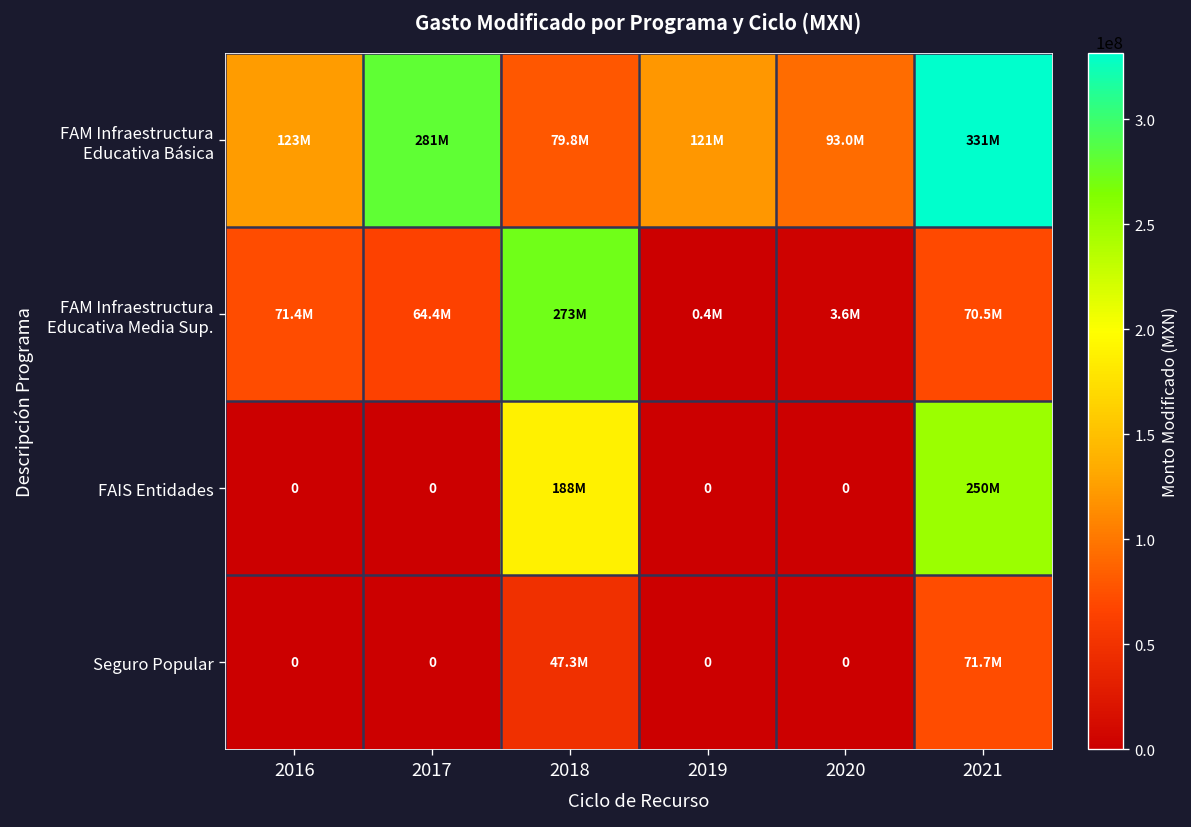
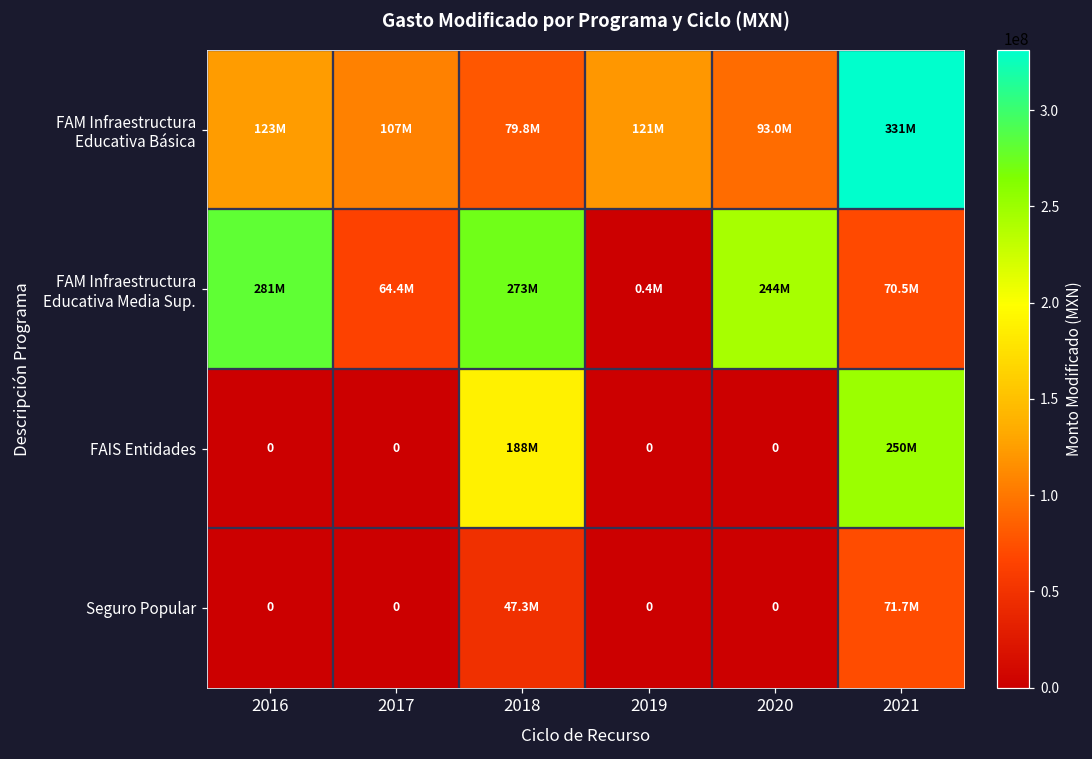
  {
    "FAM Infraestructura Educativa Básica": {
      "2016": "123M",
-     "2017": "281M",
+     "2017": "107M",
      "2018": "79.8M",
      "2019": "121M",
      "2020": "93.0M",
      "2021": "331M"
    },
    "FAM Infraestructura Educativa Media Sup.": {
-     "2016": "71.4M",
+     "2016": "281M",
      "2017": "64.4M",
      "2018": "273M",
      "2019": "0.4M",
-     "2020": "3.6M",
+     "2020": "244M",
      "2021": "70.5M"
    },
    "FAIS Entidades": {
      "2016": "0",
      "2017": "0",
      "2018": "188M",
      "2019": "0",
      "2020": "0",
      "2021": "250M"
    },
    "Seguro Popular": {
      "2016": "0",
      "2017": "0",
      "2018": "47.3M",
      "2019": "0",
      "2020": "0",
      "2021": "71.7M"
    }
  }
